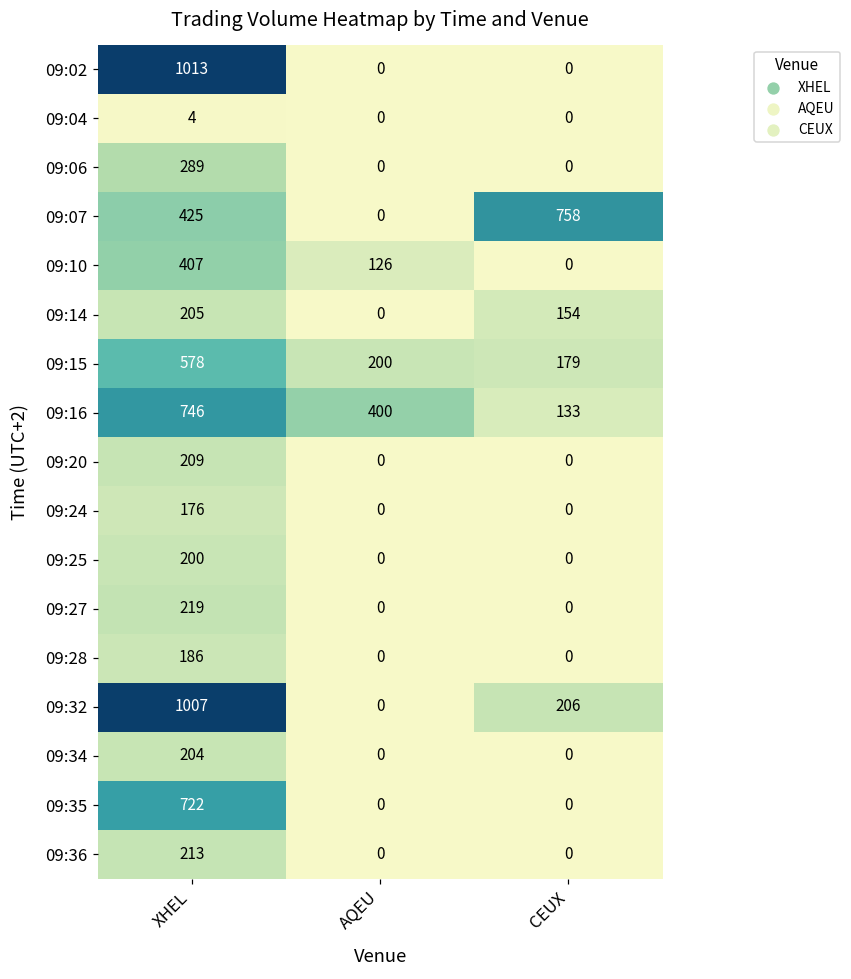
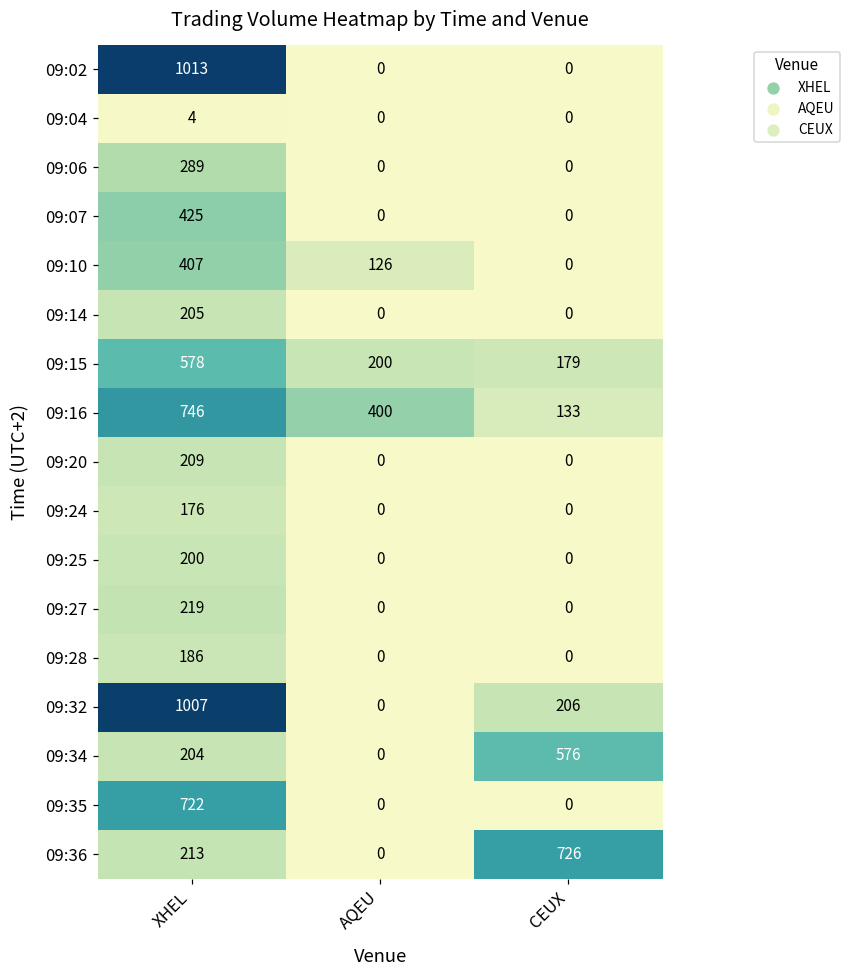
  {
    "09:02": {
      "XHEL": 1013,
      "AQEU": 0,
      "CEUX": 0
    },
    "09:04": {
      "XHEL": 4,
      "AQEU": 0,
      "CEUX": 0
    },
    "09:06": {
      "XHEL": 289,
      "AQEU": 0,
      "CEUX": 0
    },
    "09:07": {
      "XHEL": 425,
      "AQEU": 0,
-     "CEUX": 758
+     "CEUX": 0
    },
    "09:10": {
      "XHEL": 407,
      "AQEU": 126,
      "CEUX": 0
    },
    "09:14": {
      "XHEL": 205,
      "AQEU": 0,
-     "CEUX": 154
+     "CEUX": 0
    },
    "09:15": {
      "XHEL": 578,
      "AQEU": 200,
      "CEUX": 179
    },
    "09:16": {
      "XHEL": 746,
      "AQEU": 400,
      "CEUX": 133
    },
    "09:20": {
      "XHEL": 209,
      "AQEU": 0,
      "CEUX": 0
    },
    "09:24": {
      "XHEL": 176,
      "AQEU": 0,
      "CEUX": 0
    },
    "09:25": {
      "XHEL": 200,
      "AQEU": 0,
      "CEUX": 0
    },
    "09:27": {
      "XHEL": 219,
      "AQEU": 0,
      "CEUX": 0
    },
    "09:28": {
      "XHEL": 186,
      "AQEU": 0,
      "CEUX": 0
    },
    "09:32": {
      "XHEL": 1007,
      "AQEU": 0,
      "CEUX": 206
    },
    "09:34": {
      "XHEL": 204,
      "AQEU": 0,
-     "CEUX": 0
+     "CEUX": 576
    },
    "09:35": {
      "XHEL": 722,
      "AQEU": 0,
      "CEUX": 0
    },
    "09:36": {
      "XHEL": 213,
      "AQEU": 0,
-     "CEUX": 0
+     "CEUX": 726
    }
  }
